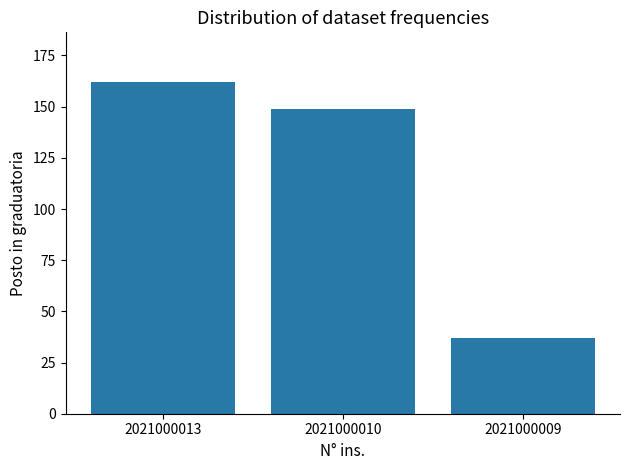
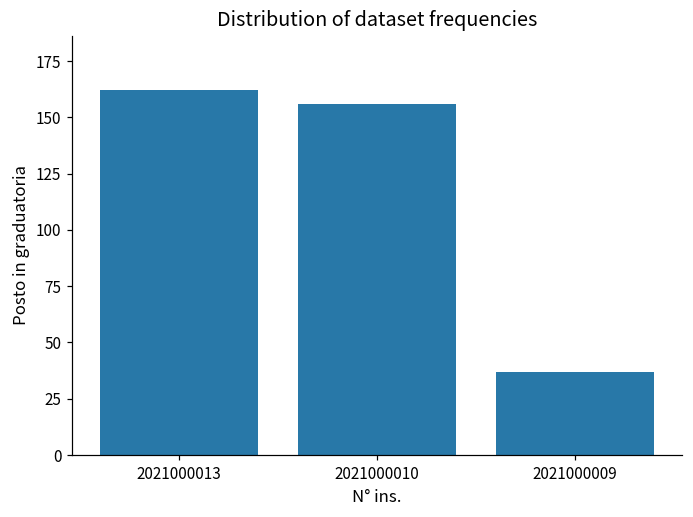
  {
    "2021000013": 162,
-   "2021000010": 149,
+   "2021000010": 156,
    "2021000009": 37
  }
